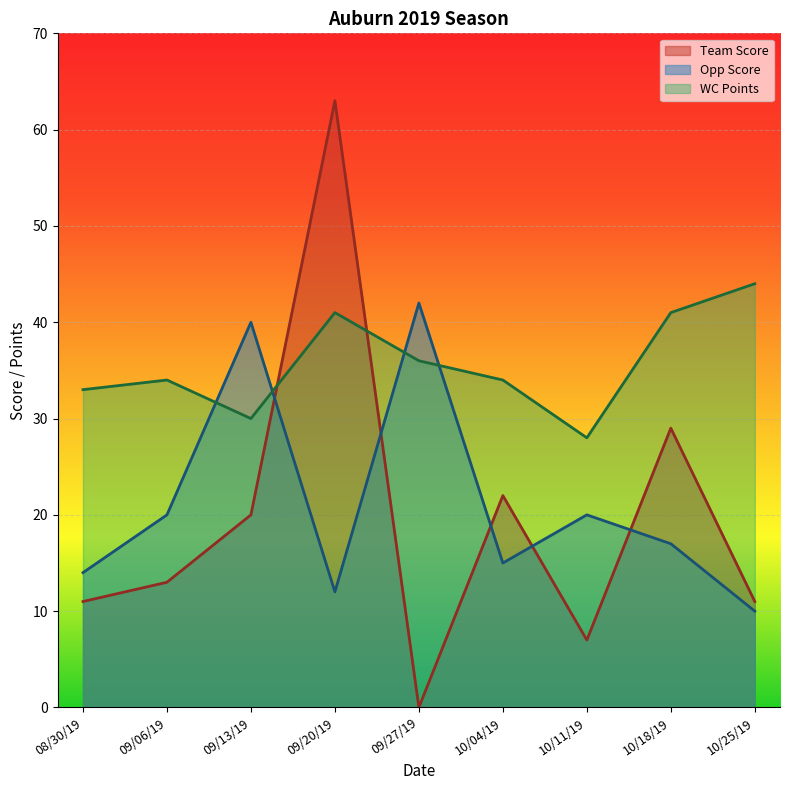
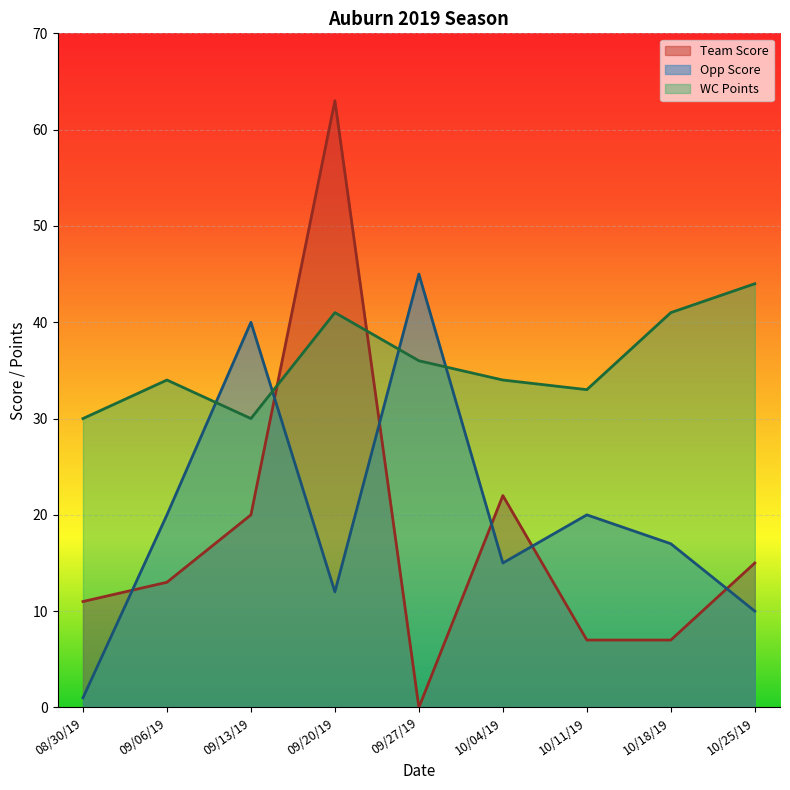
  {
    "Team Score": {
      "08/30/19": 11,
      "09/06/19": 13,
      "09/13/19": 20,
      "09/20/19": 63,
      "09/27/19": 0,
      "10/04/19": 22,
      "10/11/19": 7,
-     "10/18/19": 29,
-     "10/25/19": 11
+     "10/18/19": 7,
+     "10/25/19": 15
    },
    "Opp Score": {
-     "08/30/19": 14,
+     "08/30/19": 1,
      "09/06/19": 20,
      "09/13/19": 40,
      "09/20/19": 12,
-     "09/27/19": 42,
+     "09/27/19": 45,
      "10/04/19": 15,
      "10/11/19": 20,
      "10/18/19": 17,
      "10/25/19": 10
    },
    "WC Points": {
-     "08/30/19": 33,
+     "08/30/19": 30,
      "09/06/19": 34,
      "09/13/19": 30,
      "09/20/19": 41,
      "09/27/19": 36,
      "10/04/19": 34,
-     "10/11/19": 28,
+     "10/11/19": 33,
      "10/18/19": 41,
      "10/25/19": 44
    }
  }
